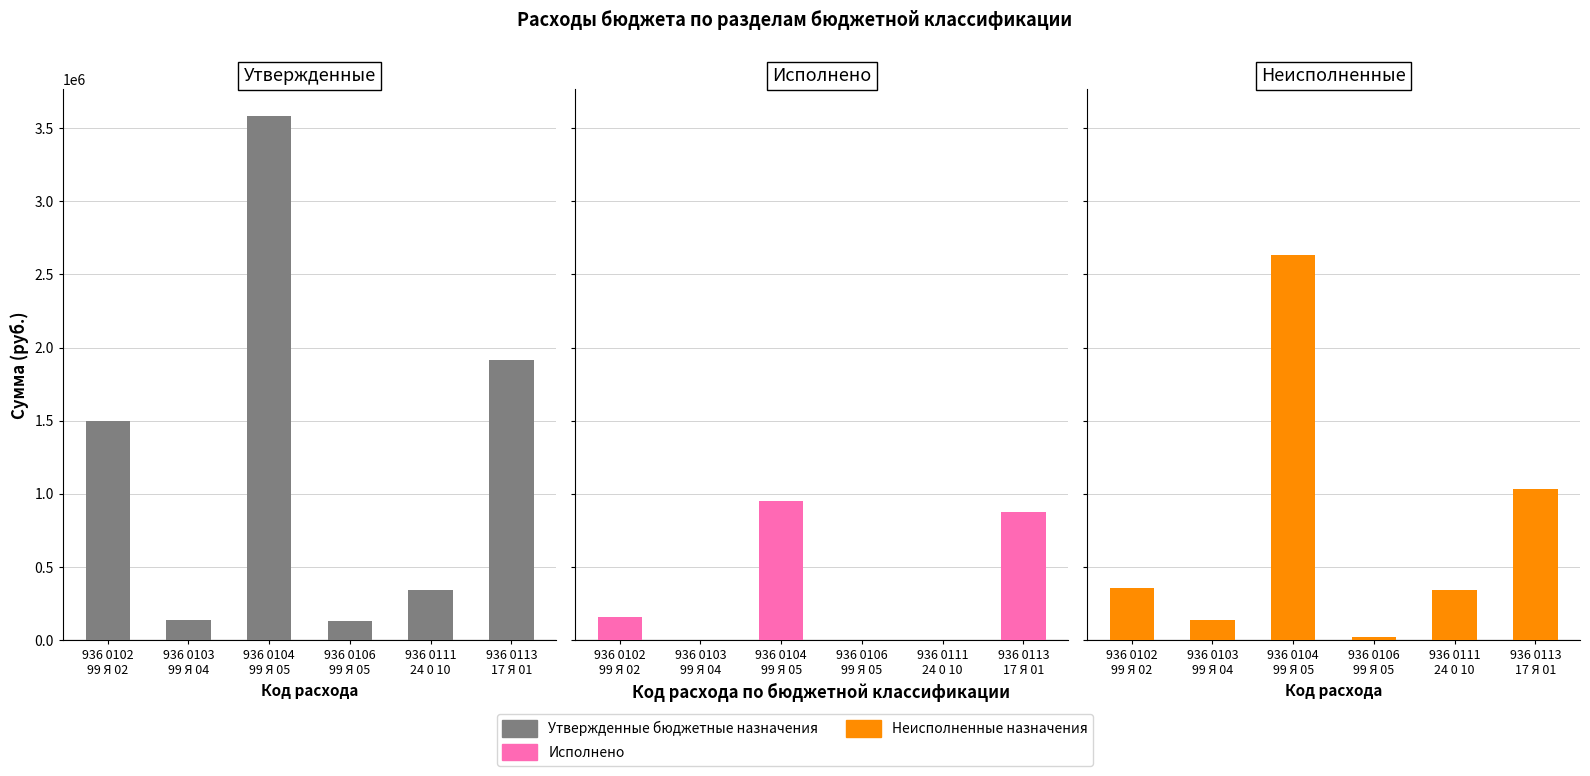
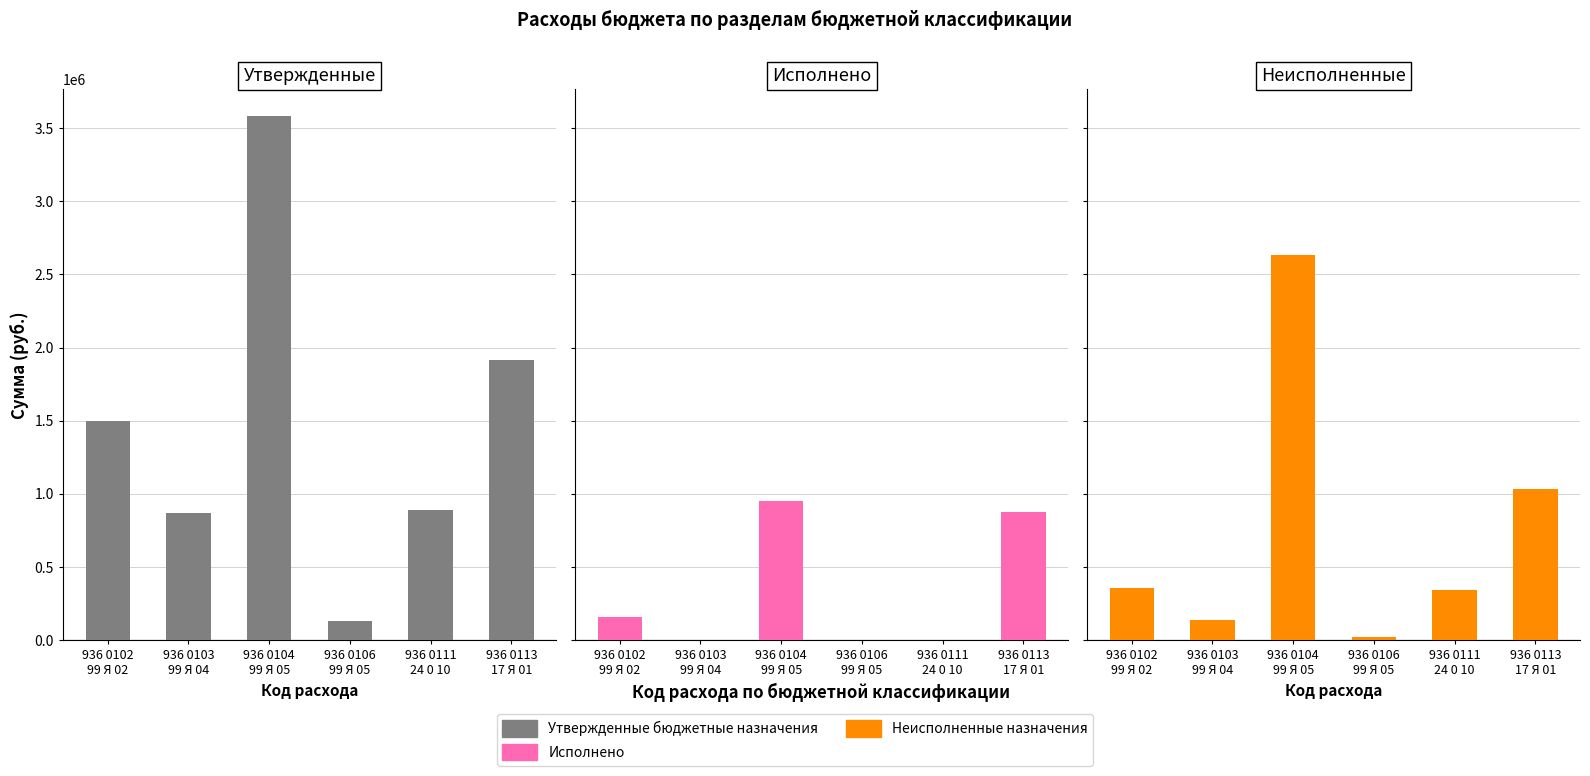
  {
    "Утвержденные": {
      "936 0102 99 Я 02": 1500000,
-     "936 0103 99 Я 04": 140000,
+     "936 0103 99 Я 04": 870000,
      "936 0104 99 Я 05": 3590000,
      "936 0106 99 Я 05": 130000,
-     "936 0111 24 0 10": 340000,
+     "936 0111 24 0 10": 890000,
      "936 0113 17 Я 01": 1910000
    }
  }
